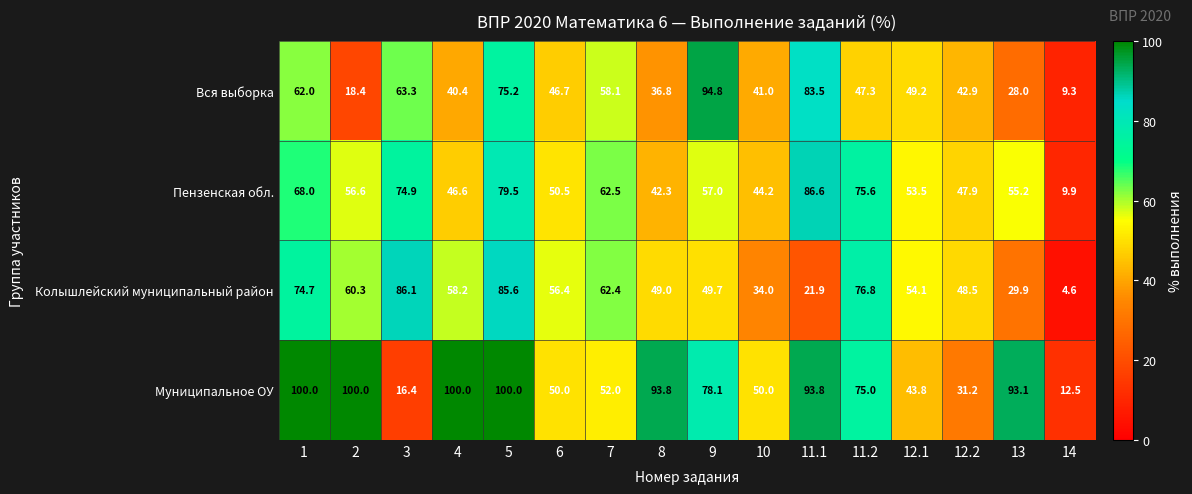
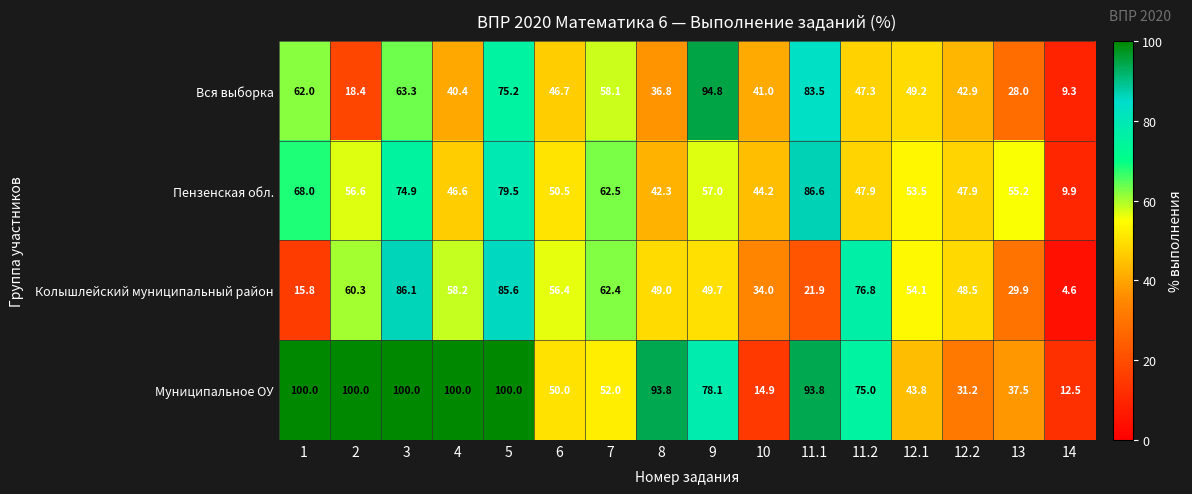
  {
    "Вся выборка": {
      "1": 62.0,
      "2": 18.4,
      "3": 63.3,
      "4": 40.4,
      "5": 75.2,
      "6": 46.7,
      "7": 58.1,
      "8": 36.8,
      "9": 94.8,
      "10": 41.0,
      "11.1": 83.5,
      "11.2": 47.3,
      "12.1": 49.2,
      "12.2": 42.9,
      "13": 28.0,
      "14": 9.3
    },
    "Пензенская обл.": {
      "1": 68.0,
      "2": 56.6,
      "3": 74.9,
      "4": 46.6,
      "5": 79.5,
      "6": 50.5,
      "7": 62.5,
      "8": 42.3,
      "9": 57.0,
      "10": 44.2,
      "11.1": 86.6,
-     "11.2": 75.6,
+     "11.2": 47.9,
      "12.1": 53.5,
      "12.2": 47.9,
      "13": 55.2,
      "14": 9.9
    },
    "Колышлейский муниципальный район": {
-     "1": 74.7,
+     "1": 15.8,
      "2": 60.3,
      "3": 86.1,
      "4": 58.2,
      "5": 85.6,
      "6": 56.4,
      "7": 62.4,
      "8": 49.0,
      "9": 49.7,
      "10": 34.0,
      "11.1": 21.9,
      "11.2": 76.8,
      "12.1": 54.1,
      "12.2": 48.5,
      "13": 29.9,
      "14": 4.6
    },
    "Муниципальное ОУ": {
      "1": 100.0,
      "2": 100.0,
-     "3": 16.4,
+     "3": 100.0,
      "4": 100.0,
      "5": 100.0,
      "6": 50.0,
      "7": 52.0,
      "8": 93.8,
      "9": 78.1,
-     "10": 50.0,
+     "10": 14.9,
      "11.1": 93.8,
      "11.2": 75.0,
      "12.1": 43.8,
      "12.2": 31.2,
-     "13": 93.1,
+     "13": 37.5,
      "14": 12.5
    }
  }
